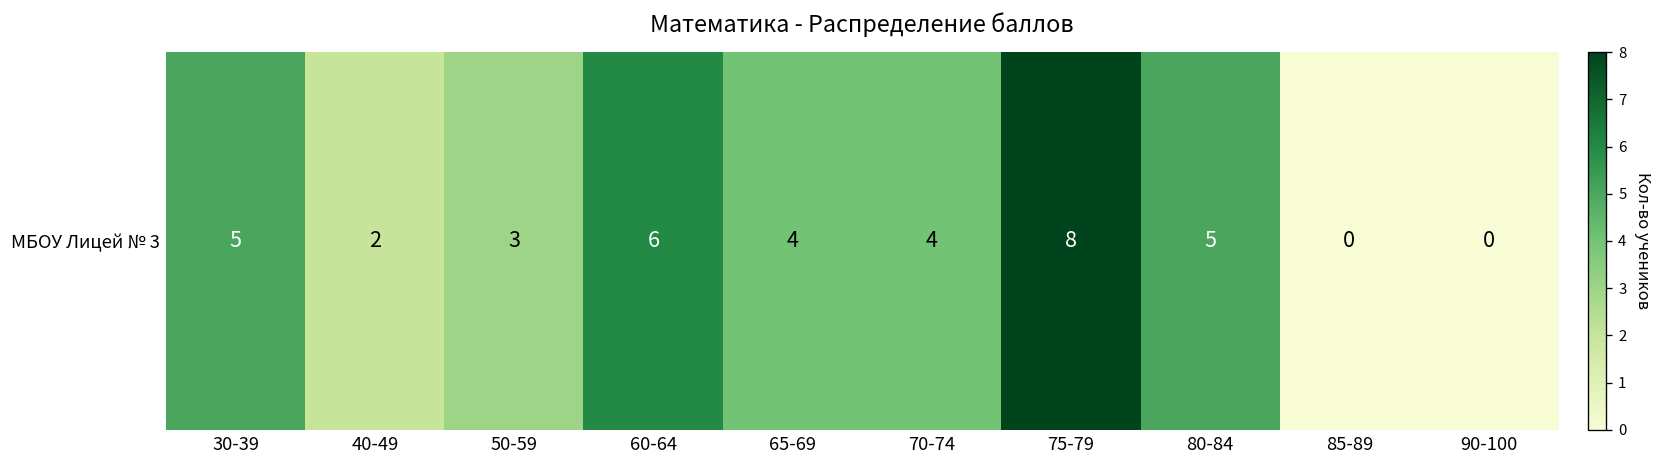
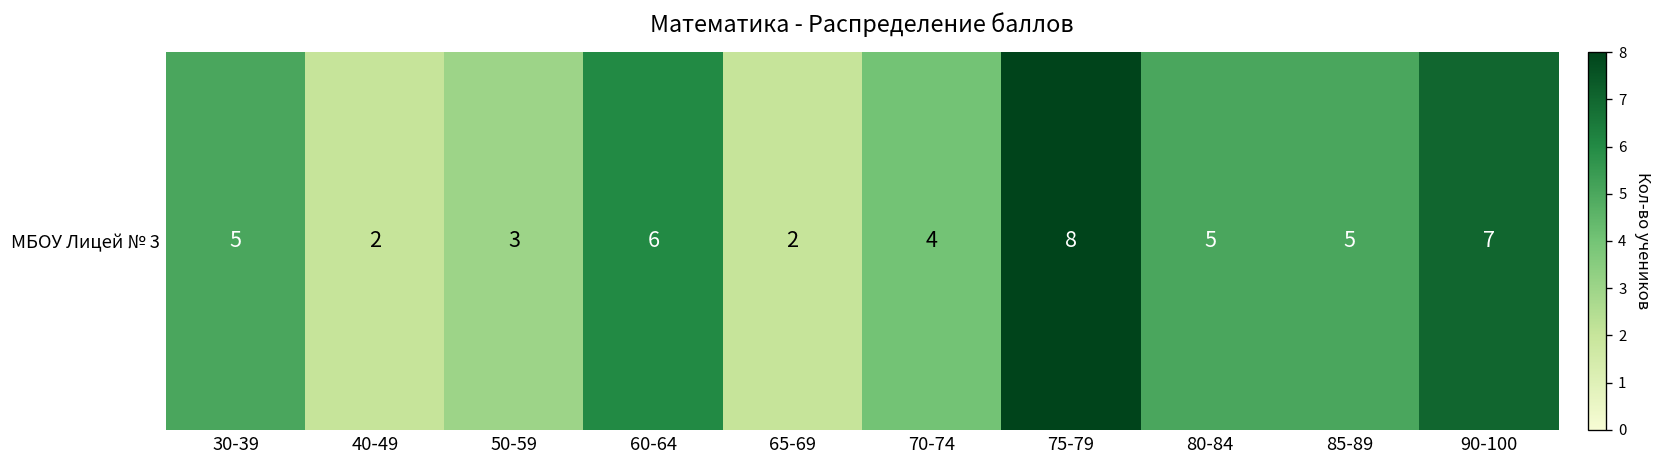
  {
    "МБОУ Лицей № 3": {
      "30-39": 5,
      "40-49": 2,
      "50-59": 3,
      "60-64": 6,
-     "65-69": 4,
+     "65-69": 2,
      "70-74": 4,
      "75-79": 8,
      "80-84": 5,
-     "85-89": 0,
-     "90-100": 0
+     "85-89": 5,
+     "90-100": 7
    }
  }
